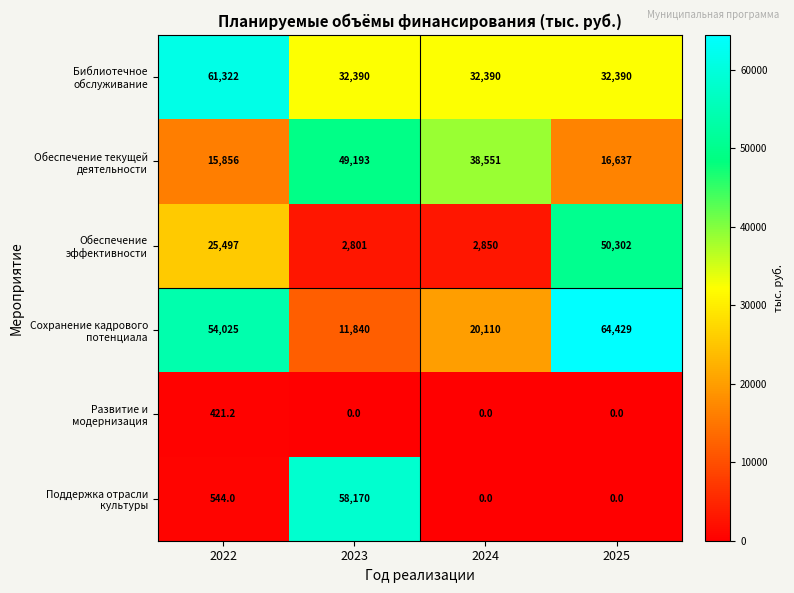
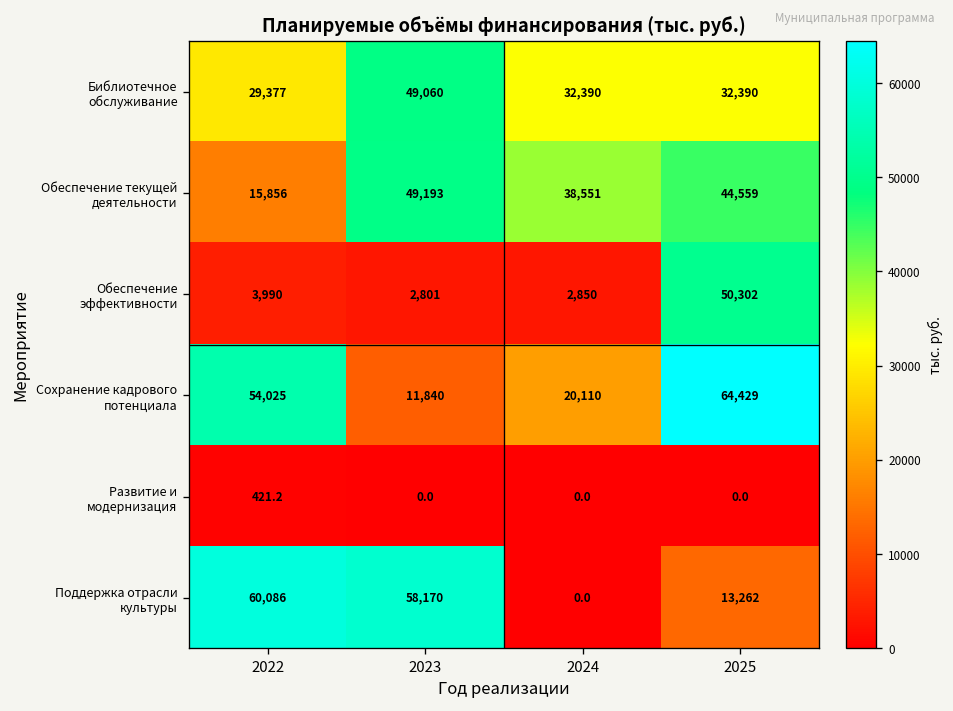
  {
    "Библиотечное обслуживание": {
-     "2022": "61,322",
-     "2023": "32,390",
+     "2022": "29,377",
+     "2023": "49,060",
      "2024": "32,390",
      "2025": "32,390"
    },
    "Обеспечение текущей деятельности": {
      "2022": "15,856",
      "2023": "49,193",
      "2024": "38,551",
-     "2025": "16,637"
+     "2025": "44,559"
    },
    "Обеспечение эффективности": {
-     "2022": "25,497",
+     "2022": "3,990",
      "2023": "2,801",
      "2024": "2,850",
      "2025": "50,302"
    },
    "Сохранение кадрового потенциала": {
      "2022": "54,025",
      "2023": "11,840",
      "2024": "20,110",
      "2025": "64,429"
    },
    "Развитие и модернизация": {
      "2022": "421.2",
      "2023": "0.0",
      "2024": "0.0",
      "2025": "0.0"
    },
    "Поддержка отрасли культуры": {
-     "2022": "544.0",
+     "2022": "60,086",
      "2023": "58,170",
      "2024": "0.0",
-     "2025": "0.0"
+     "2025": "13,262"
    }
  }
